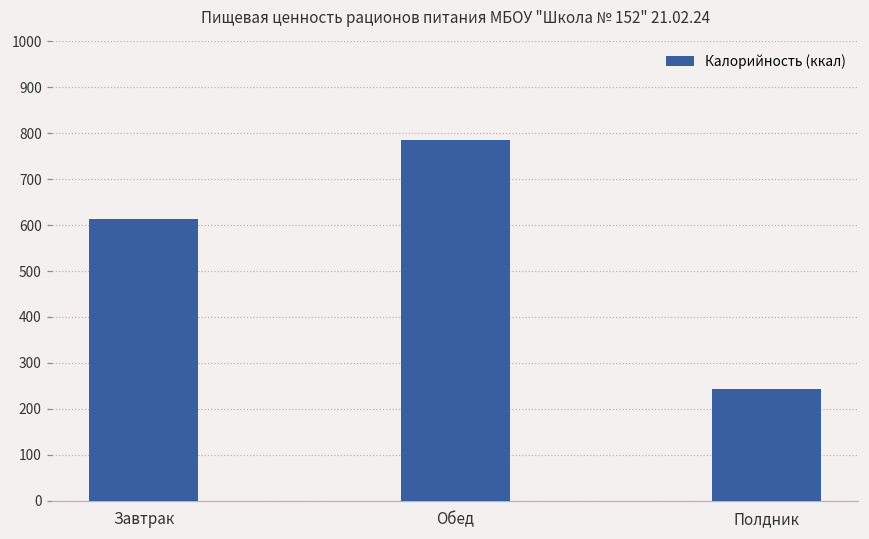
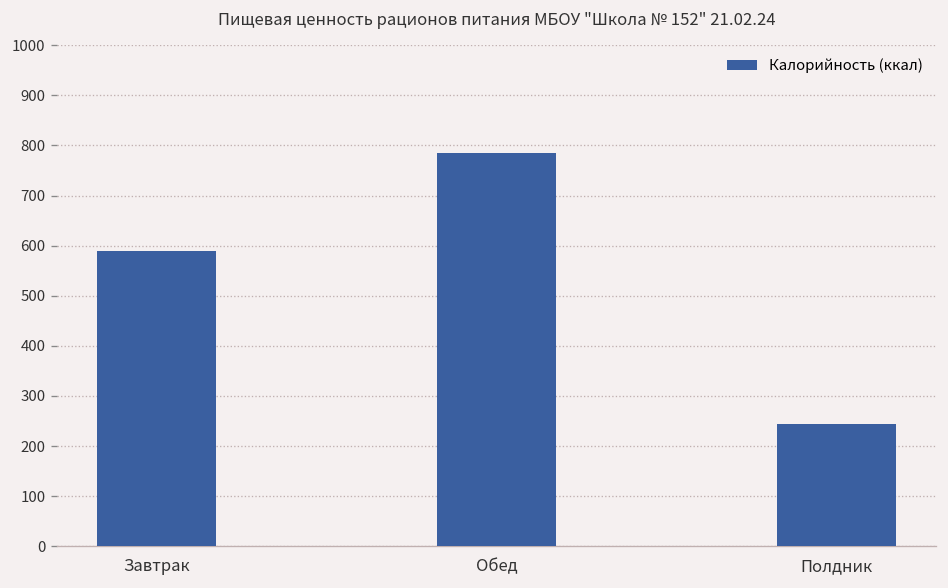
  {
-   "Завтрак": 610,
+   "Завтрак": 590,
    "Обед": 780,
    "Полдник": 240
  }
